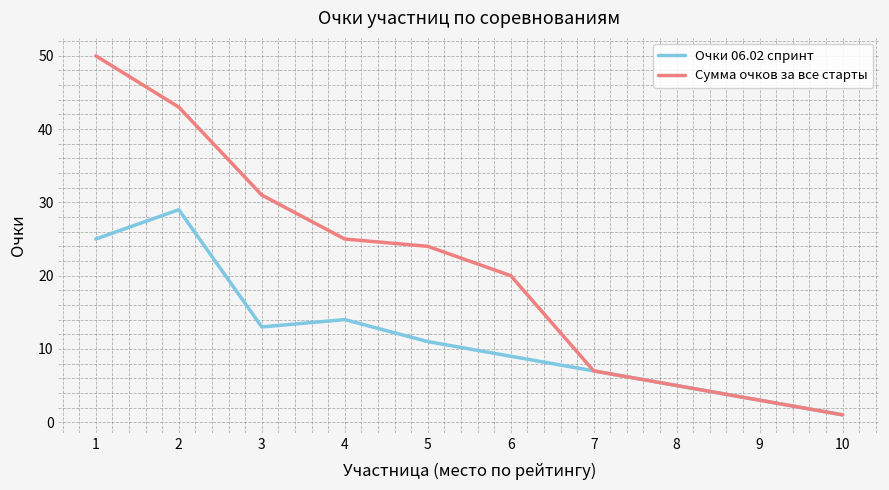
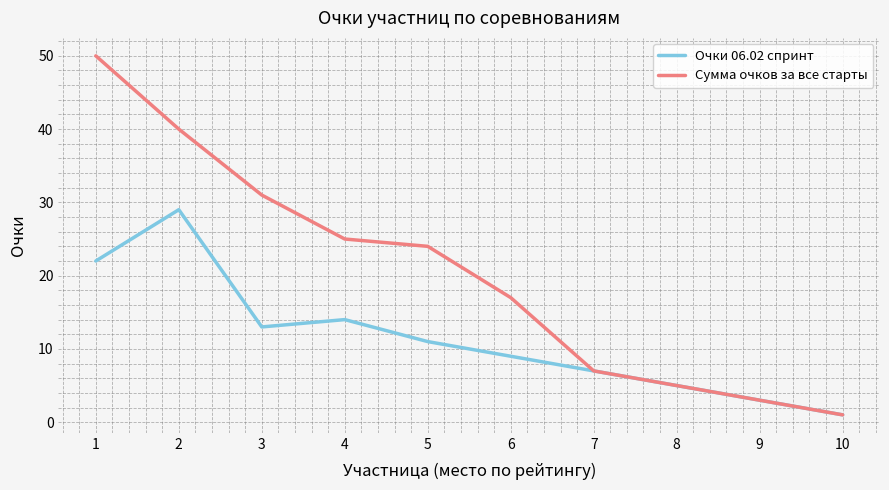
  {
    "Очки 06.02 спринт": {
-     "1": 25,
+     "1": 22,
      "2": 29,
      "3": 13,
      "4": 14,
      "5": 11,
      "6": 9
    },
    "Сумма очков за все старты": {
      "1": 50,
-     "2": 43,
+     "2": 40,
      "3": 31,
      "4": 25,
      "5": 24,
-     "6": 20
+     "6": 17
    }
  }
